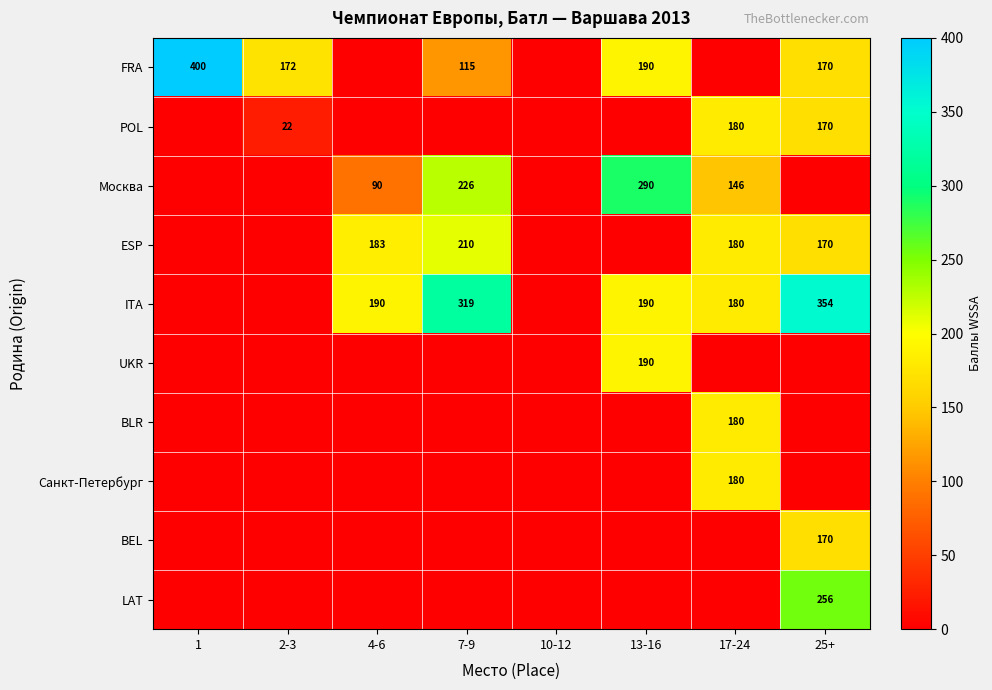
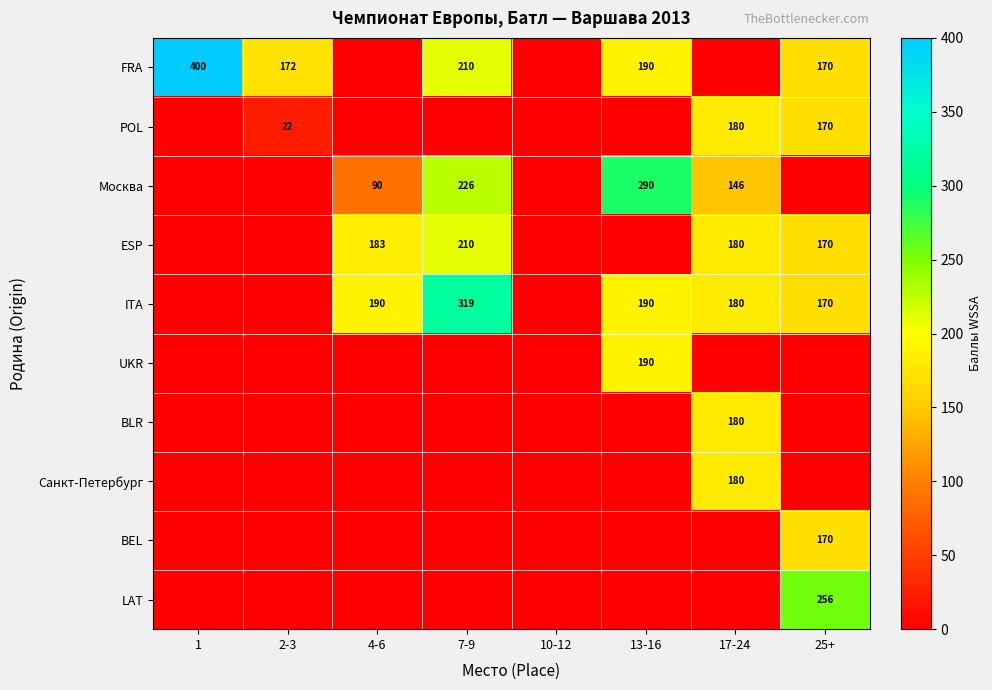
  {
    "FRA": {
      "1": 400,
      "2-3": 172,
-     "7-9": 115,
+     "7-9": 210,
      "13-16": 190,
      "25+": 170
    },
    "POL": {
      "2-3": 22,
      "17-24": 180,
      "25+": 170
    },
    "Москва": {
      "4-6": 90,
      "7-9": 226,
      "13-16": 290,
      "17-24": 146
    },
    "ESP": {
      "4-6": 183,
      "7-9": 210,
      "17-24": 180,
      "25+": 170
    },
    "ITA": {
      "4-6": 190,
      "7-9": 319,
      "13-16": 190,
      "17-24": 180,
-     "25+": 354
+     "25+": 170
    },
    "UKR": {
      "13-16": 190
    },
    "BLR": {
      "17-24": 180
    },
    "Санкт-Петербург": {
      "17-24": 180
    },
    "BEL": {
      "25+": 170
    },
    "LAT": {
      "25+": 256
    }
  }
